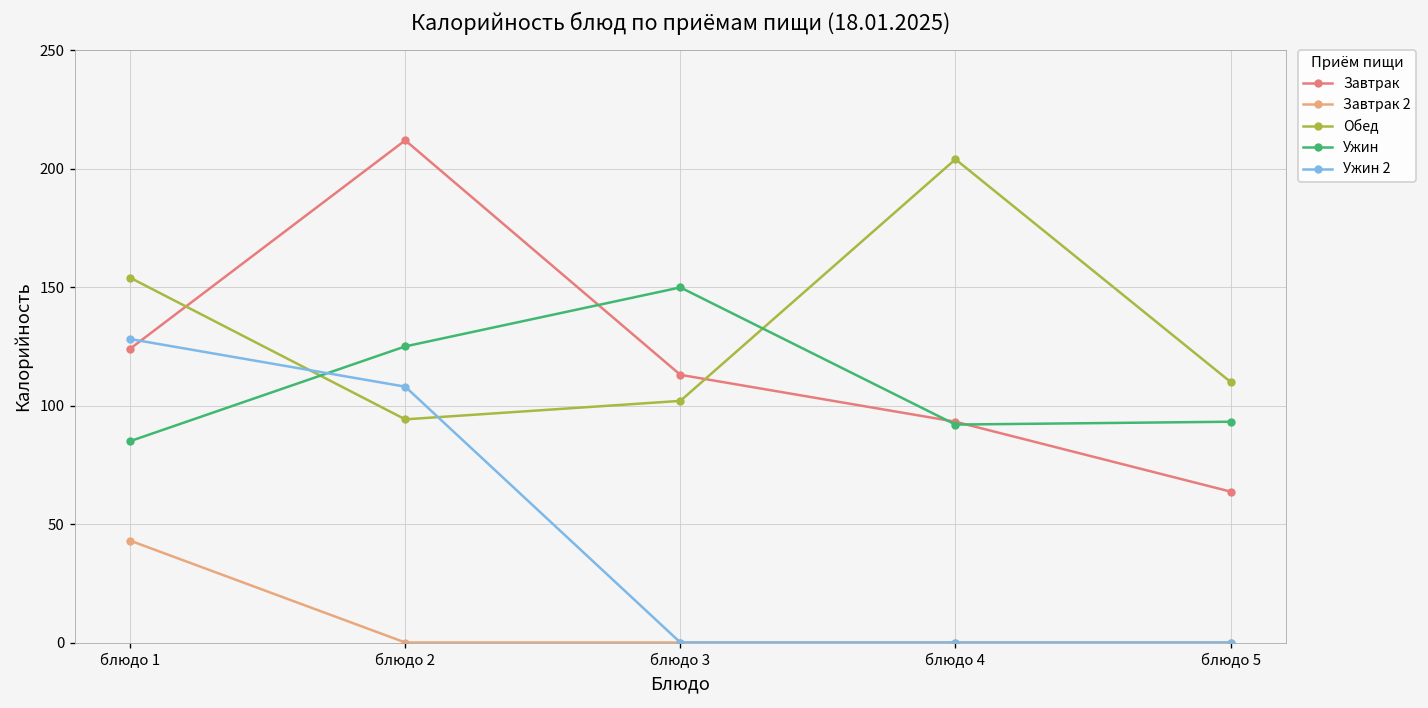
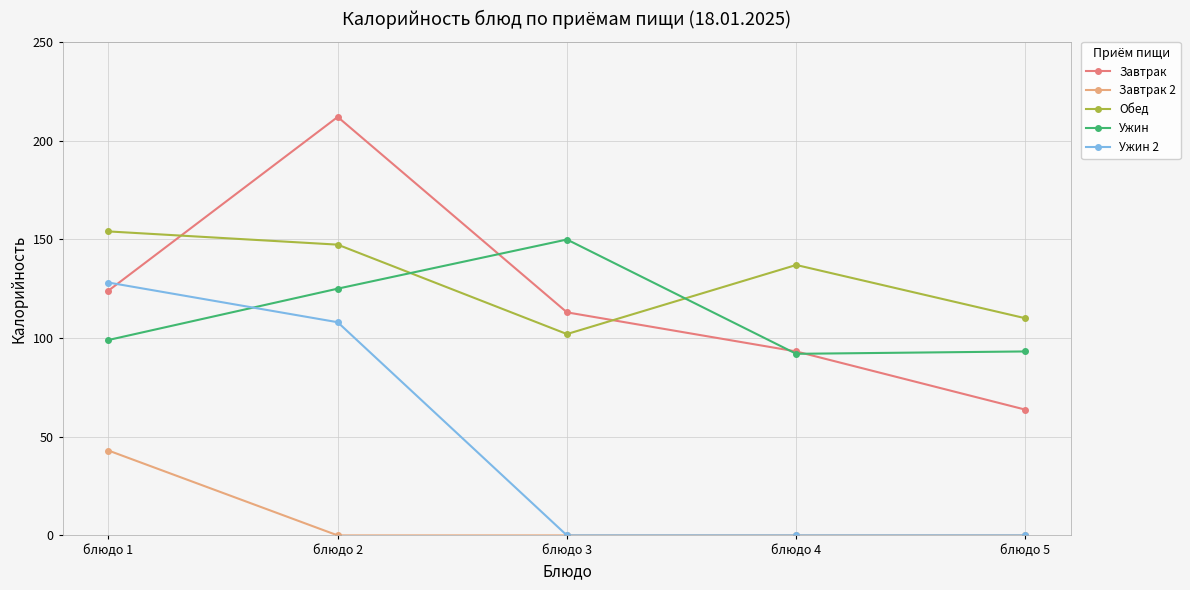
  {
    "Обед": {
      "блюдо 1": 154,
-     "блюдо 2": 94,
+     "блюдо 2": 147,
      "блюдо 3": 102,
-     "блюдо 4": 204,
+     "блюдо 4": 137,
      "блюдо 5": 110
    },
    "Ужин": {
-     "блюдо 1": 85,
+     "блюдо 1": 99,
      "блюдо 2": 125,
      "блюдо 3": 150,
      "блюдо 5": 93
    },
    "Ужин 2": {
      "блюдо 1": 128,
      "блюдо 2": 108
    }
  }
